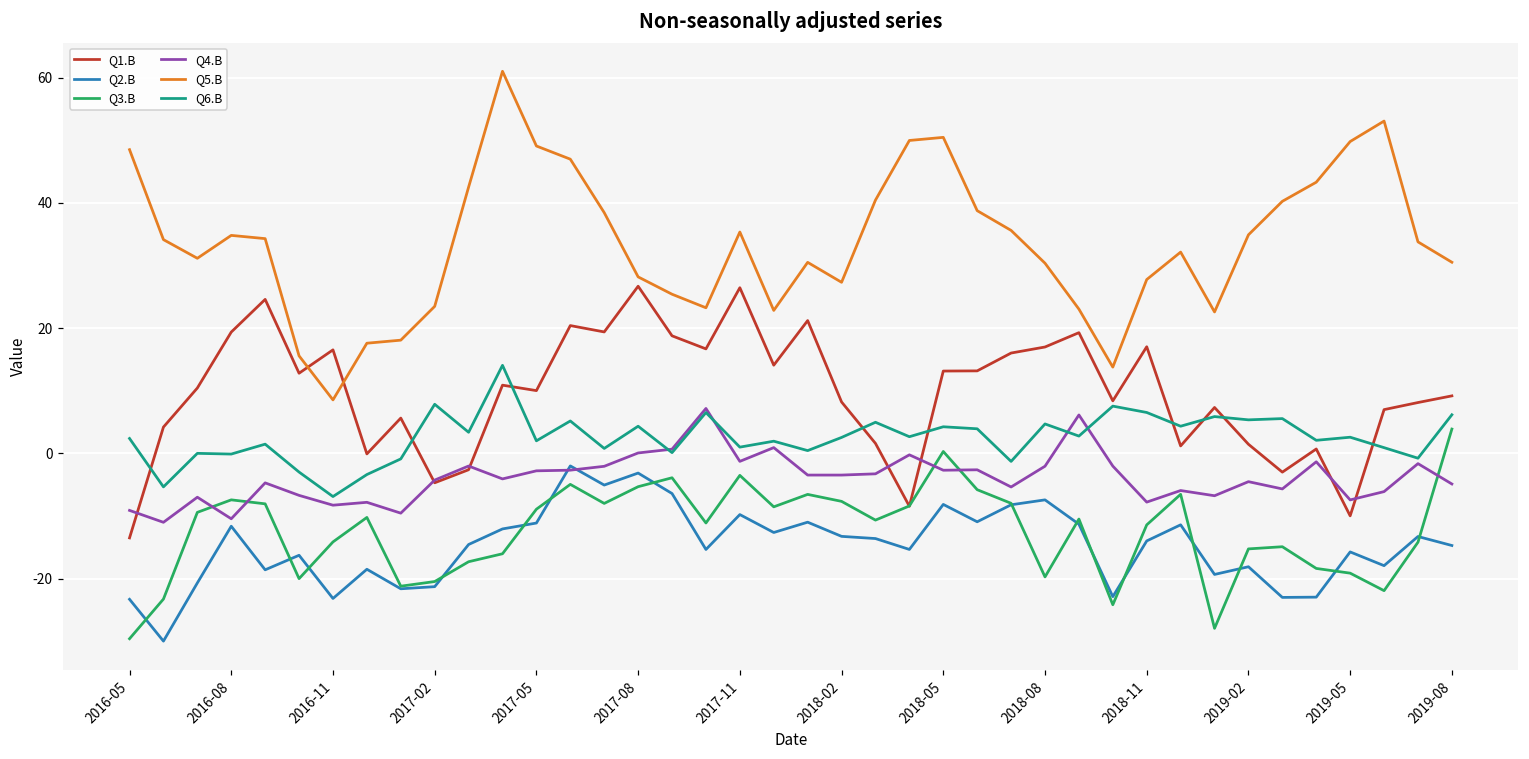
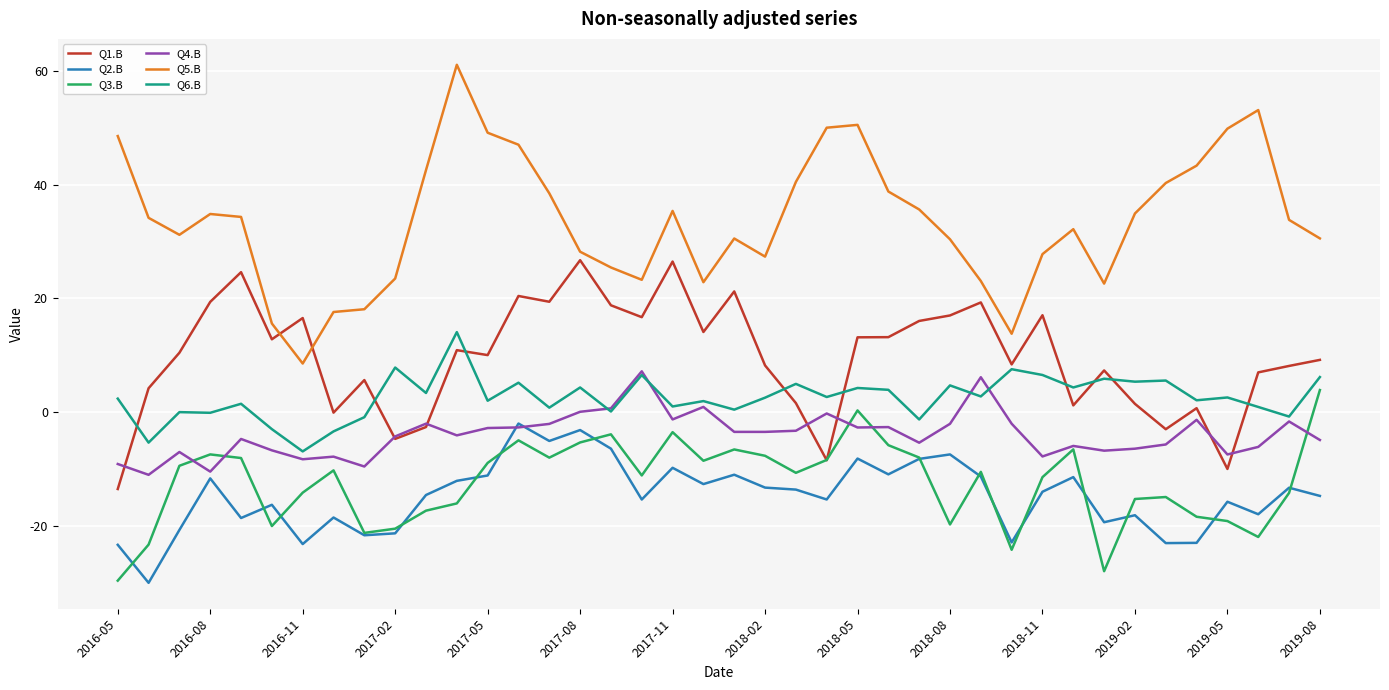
  {
    "Q1.B": {
      "2016-05": -13,
      "2016-08": 19,
      "2016-11": 17,
      "2017-05": 10,
      "2017-08": 27,
      "2017-11": 26,
      "2018-02": 8,
      "2018-05": 13,
      "2018-08": 17,
      "2018-11": 17,
      "2019-02": 1,
      "2019-05": -10,
      "2019-08": 9
    },
    "Q2.B": {
      "2016-05": -23,
      "2016-08": -12,
      "2016-11": -23,
      "2017-02": -21,
      "2017-05": -11,
      "2017-08": -3,
      "2017-11": -10,
      "2018-02": -13,
      "2018-05": -8,
      "2018-08": -7,
      "2018-11": -14,
      "2019-02": -18,
      "2019-05": -16,
      "2019-08": -15
    },
    "Q4.B": {
      "2016-05": -9,
      "2016-08": -10,
      "2016-11": -8,
      "2017-05": -3,
      "2017-08": 0,
      "2017-11": -1,
      "2018-02": -3,
      "2018-05": -3,
      "2018-08": -2,
      "2018-11": -8,
-     "2019-02": -4,
+     "2019-02": -6,
      "2019-05": -7,
      "2019-08": -5
    },
    "Q5.B": {
      "2016-05": 49,
      "2016-08": 35,
      "2016-11": 9,
      "2017-02": 23,
      "2017-05": 49,
      "2017-08": 28,
      "2017-11": 35,
      "2018-02": 27,
      "2018-05": 50,
      "2018-08": 30,
      "2018-11": 28,
      "2019-02": 35,
      "2019-05": 50,
      "2019-08": 31
    }
  }
